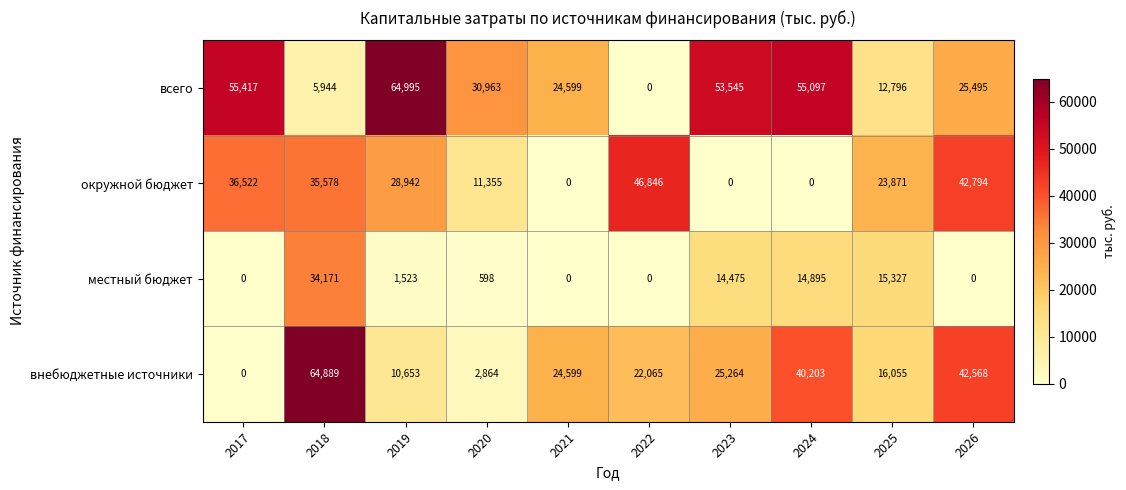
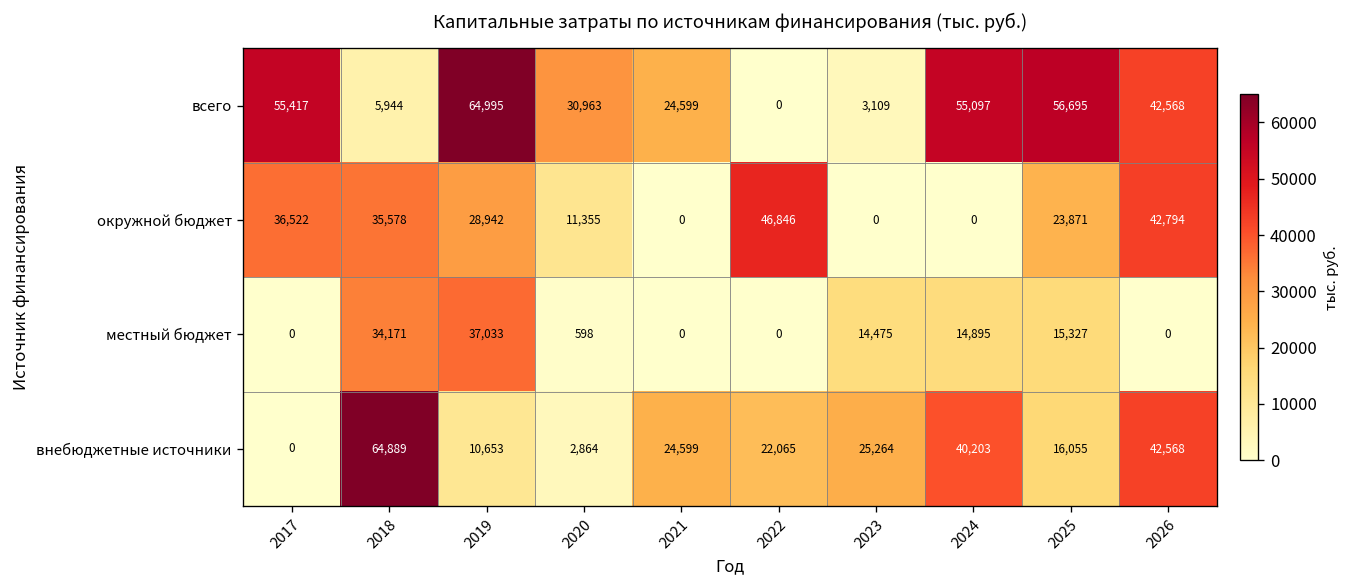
  {
    "всего": {
      "2017": "55,417",
      "2018": "5,944",
      "2019": "64,995",
      "2020": "30,963",
      "2021": "24,599",
      "2022": "0",
-     "2023": "53,545",
+     "2023": "3,109",
      "2024": "55,097",
-     "2025": "12,796",
-     "2026": "25,495"
+     "2025": "56,695",
+     "2026": "42,568"
    },
    "окружной бюджет": {
      "2017": "36,522",
      "2018": "35,578",
      "2019": "28,942",
      "2020": "11,355",
      "2021": "0",
      "2022": "46,846",
      "2023": "0",
      "2024": "0",
      "2025": "23,871",
      "2026": "42,794"
    },
    "местный бюджет": {
      "2017": "0",
      "2018": "34,171",
-     "2019": "1,523",
+     "2019": "37,033",
      "2020": "598",
      "2021": "0",
      "2022": "0",
      "2023": "14,475",
      "2024": "14,895",
      "2025": "15,327",
      "2026": "0"
    },
    "внебюджетные источники": {
      "2017": "0",
      "2018": "64,889",
      "2019": "10,653",
      "2020": "2,864",
      "2021": "24,599",
      "2022": "22,065",
      "2023": "25,264",
      "2024": "40,203",
      "2025": "16,055",
      "2026": "42,568"
    }
  }
